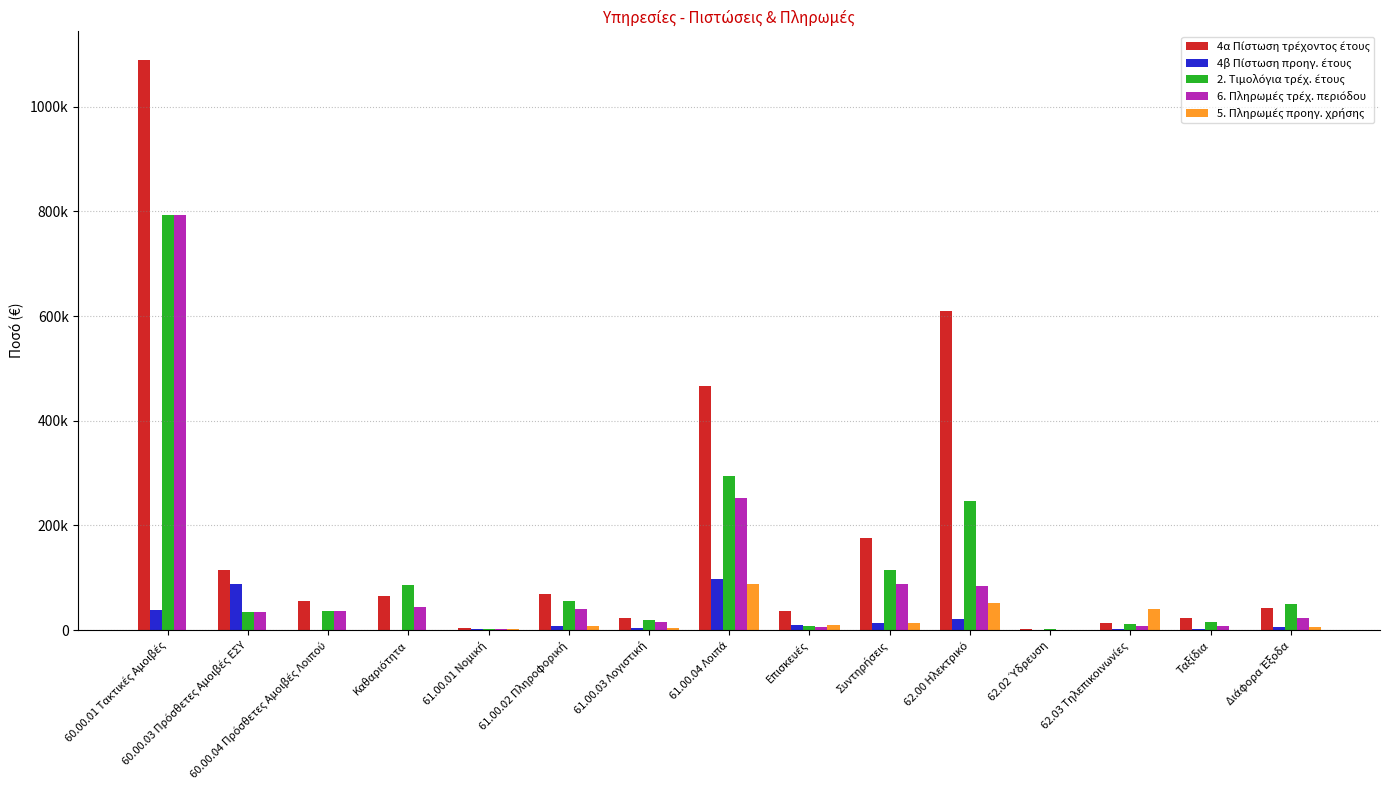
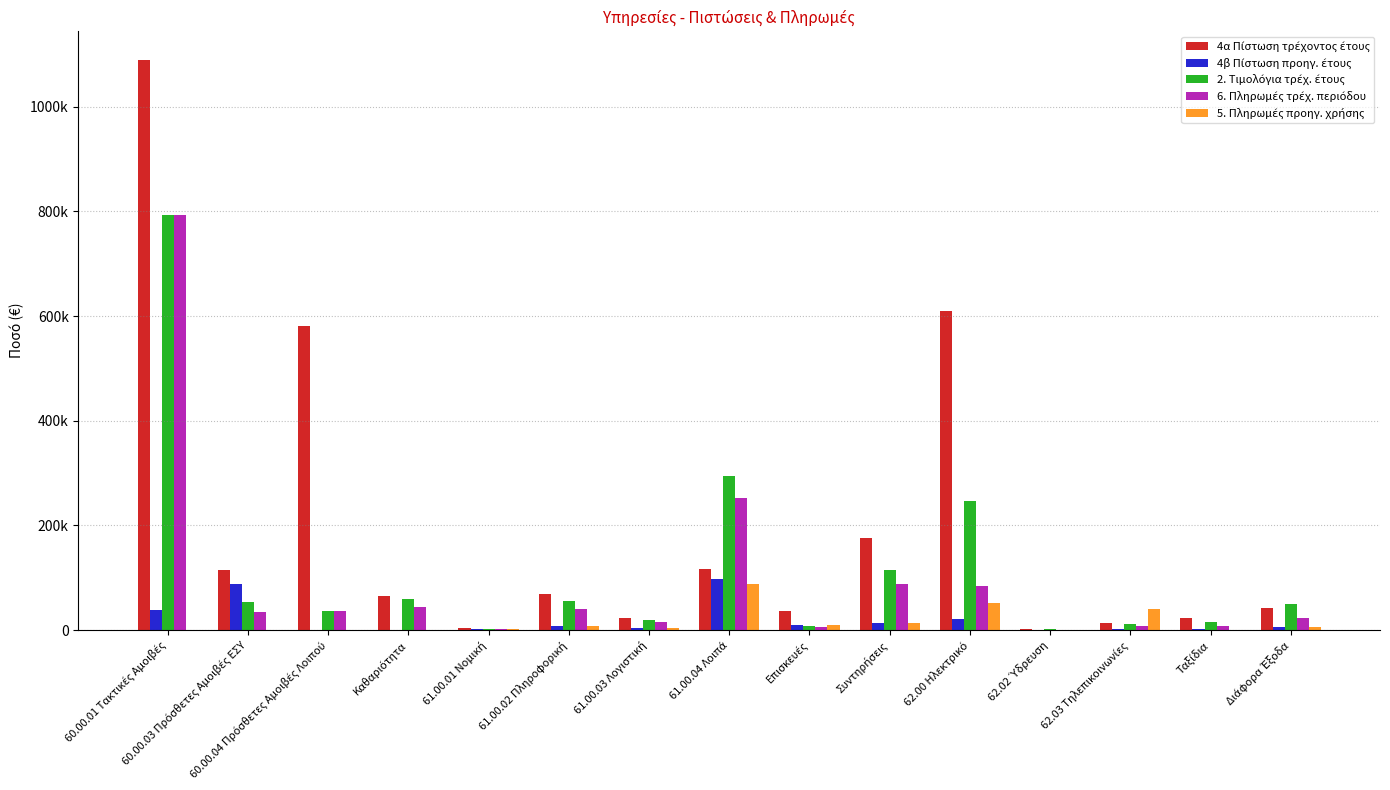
  {
    "4α Πίστωση τρέχοντος έτους": {
      "60.00.01 Τακτικές Αμοιβές": 1090000,
      "60.00.03 Πρόσθετες Αμοιβές ΕΣΥ": 120000,
-     "60.00.04 Πρόσθετες Αμοιβές Λοιπού": 60000,
+     "60.00.04 Πρόσθετες Αμοιβές Λοιπού": 580000,
      "Καθαριότητα": 70000,
      "61.00.02 Πληροφορική": 70000,
      "61.00.03 Λογιστική": 20000,
-     "61.00.04 Λοιπά": 470000,
+     "61.00.04 Λοιπά": 120000,
      "Επισκευές": 40000,
      "Συντηρήσεις": 180000,
      "62.00 Ηλεκτρικό": 610000,
      "62.03 Τηλεπικοινωνίες": 10000,
      "Ταξίδια": 20000,
      "Διάφορα Έξοδα": 40000
    },
    "4β Πίστωση προηγ. έτους": {
      "60.00.01 Τακτικές Αμοιβές": 40000,
      "60.00.03 Πρόσθετες Αμοιβές ΕΣΥ": 90000,
      "60.00.04 Πρόσθετες Αμοιβές Λοιπού": 0,
      "Καθαριότητα": 0,
      "61.00.02 Πληροφορική": 10000,
      "61.00.04 Λοιπά": 100000,
      "Επισκευές": 10000,
      "Συντηρήσεις": 10000,
      "62.00 Ηλεκτρικό": 20000,
      "62.02 Ύδρευση": 0,
      "Διάφορα Έξοδα": 10000
    },
    "2. Τιμολόγια τρέχ. έτους": {
      "60.00.01 Τακτικές Αμοιβές": 790000,
-     "60.00.03 Πρόσθετες Αμοιβές ΕΣΥ": 40000,
+     "60.00.03 Πρόσθετες Αμοιβές ΕΣΥ": 50000,
      "60.00.04 Πρόσθετες Αμοιβές Λοιπού": 40000,
-     "Καθαριότητα": 90000,
+     "Καθαριότητα": 60000,
      "61.00.02 Πληροφορική": 60000,
      "61.00.03 Λογιστική": 20000,
      "61.00.04 Λοιπά": 290000,
      "Επισκευές": 10000,
      "Συντηρήσεις": 110000,
      "62.00 Ηλεκτρικό": 250000,
      "62.03 Τηλεπικοινωνίες": 10000,
      "Ταξίδια": 20000,
      "Διάφορα Έξοδα": 50000
    },
    "6. Πληρωμές τρέχ. περιόδου": {
      "60.00.01 Τακτικές Αμοιβές": 790000,
      "60.00.03 Πρόσθετες Αμοιβές ΕΣΥ": 40000,
      "60.00.04 Πρόσθετες Αμοιβές Λοιπού": 40000,
      "Καθαριότητα": 40000,
      "61.00.02 Πληροφορική": 40000,
      "61.00.03 Λογιστική": 20000,
      "61.00.04 Λοιπά": 250000,
      "Επισκευές": 10000,
      "Συντηρήσεις": 90000,
      "62.00 Ηλεκτρικό": 90000,
      "62.03 Τηλεπικοινωνίες": 10000,
      "Ταξίδια": 10000,
      "Διάφορα Έξοδα": 20000
    },
    "5. Πληρωμές προηγ. χρήσης": {
      "60.00.01 Τακτικές Αμοιβές": 0,
      "60.00.03 Πρόσθετες Αμοιβές ΕΣΥ": 0,
      "60.00.04 Πρόσθετες Αμοιβές Λοιπού": 0,
      "Καθαριότητα": 0,
      "61.00.02 Πληροφορική": 10000,
      "61.00.04 Λοιπά": 90000,
      "Επισκευές": 10000,
      "Συντηρήσεις": 10000,
      "62.00 Ηλεκτρικό": 50000,
      "62.03 Τηλεπικοινωνίες": 40000,
      "Διάφορα Έξοδα": 10000
    }
  }
